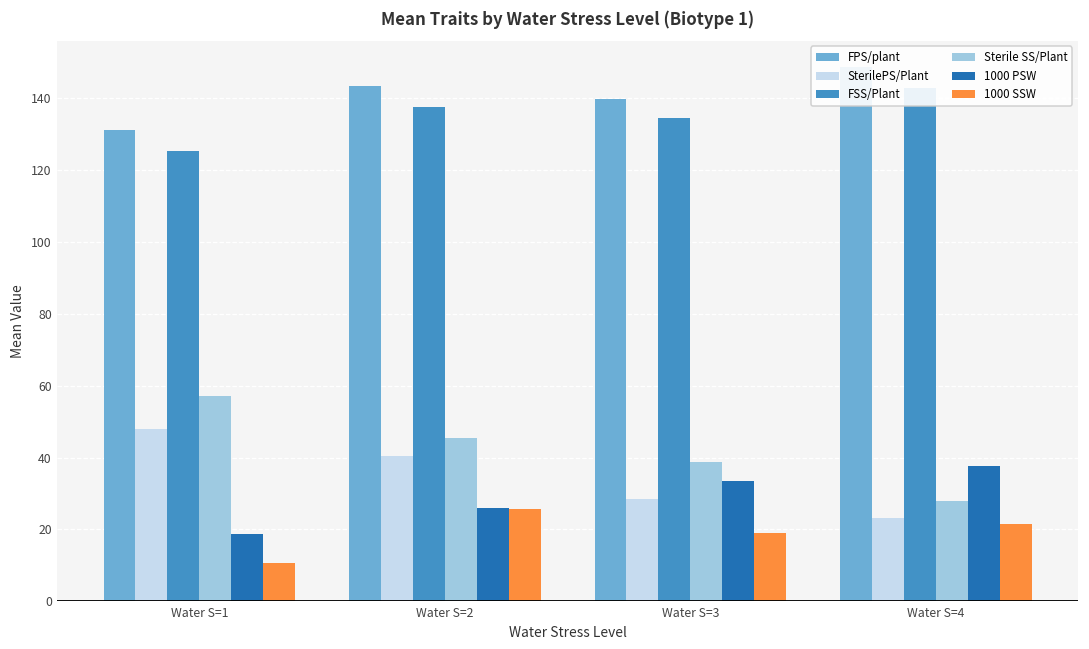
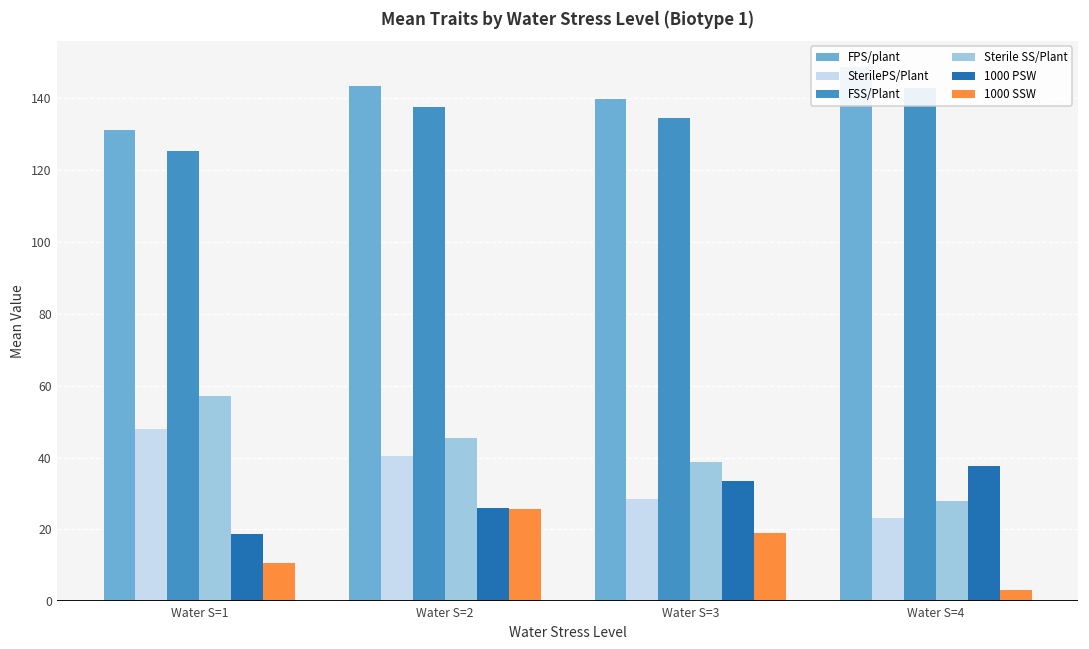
  {
    "1000 SSW": {
      "Water S=1": 11,
      "Water S=2": 26,
      "Water S=3": 19,
-     "Water S=4": 21
+     "Water S=4": 3
    }
  }
